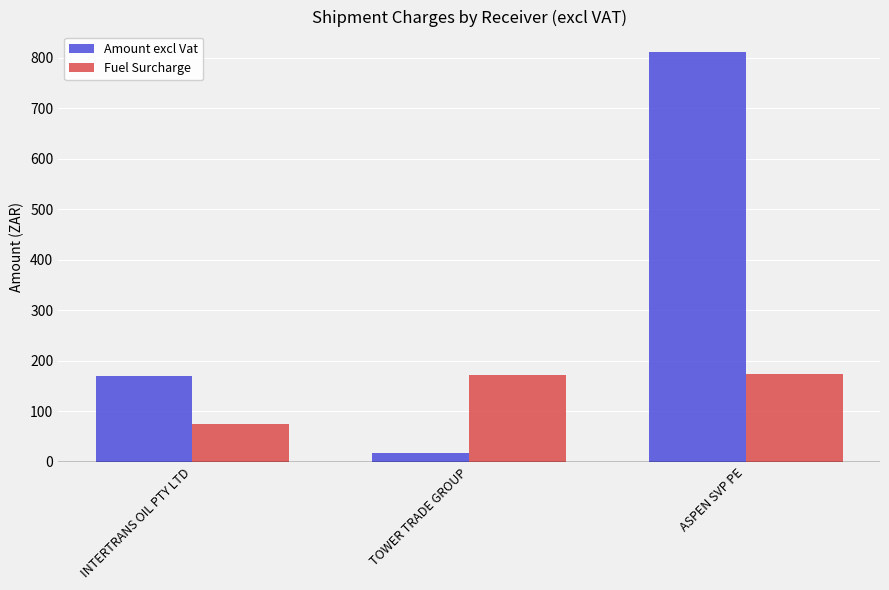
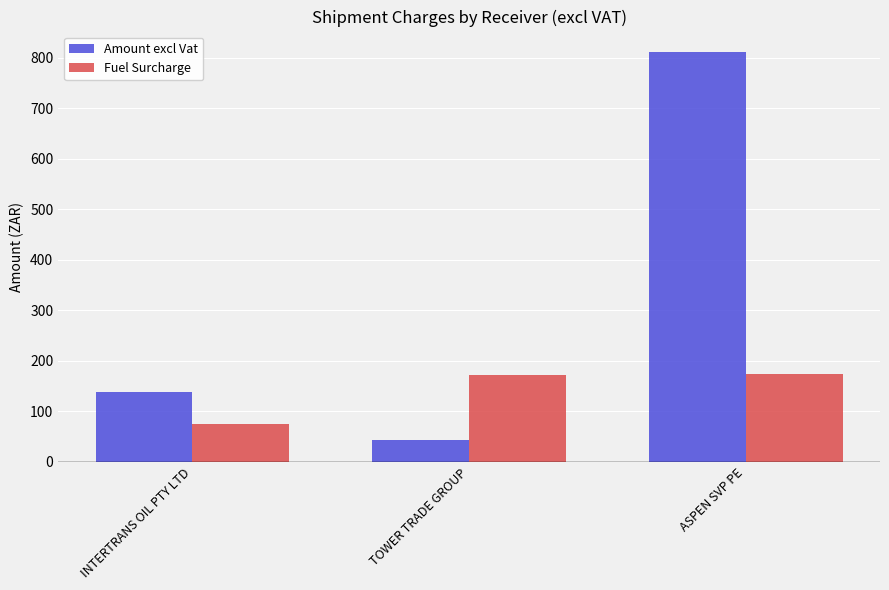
  {
    "Amount excl Vat": {
-     "INTERTRANS OIL PTY LTD": 170,
-     "TOWER TRADE GROUP": 20,
+     "INTERTRANS OIL PTY LTD": 140,
+     "TOWER TRADE GROUP": 40,
      "ASPEN SVP PE": 810
    },
    "Fuel Surcharge": {
      "INTERTRANS OIL PTY LTD": 70,
      "TOWER TRADE GROUP": 170,
      "ASPEN SVP PE": 170
    }
  }
